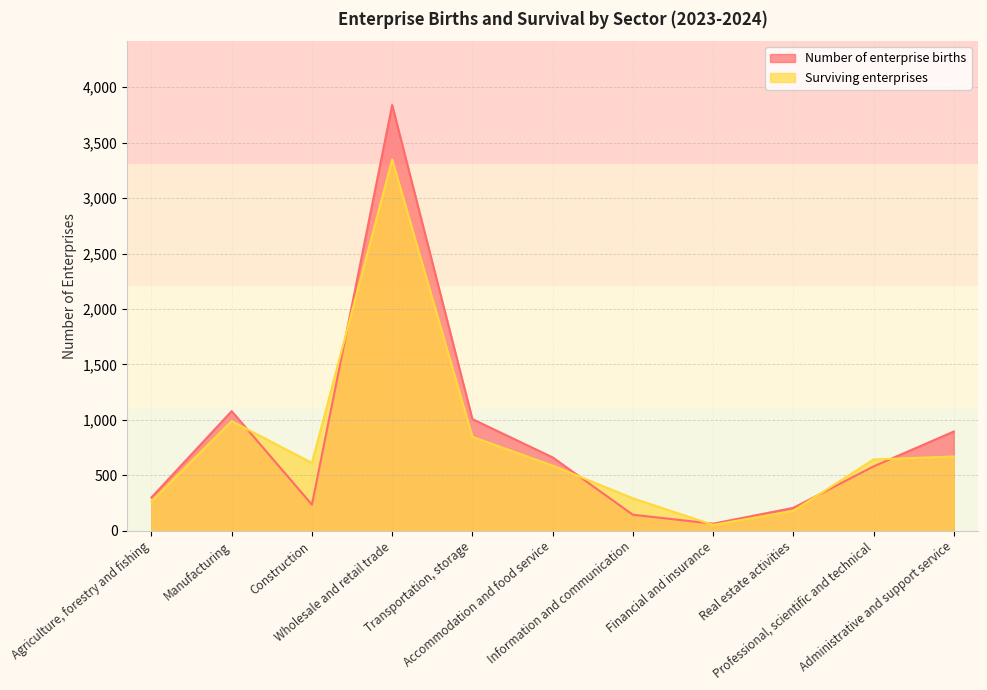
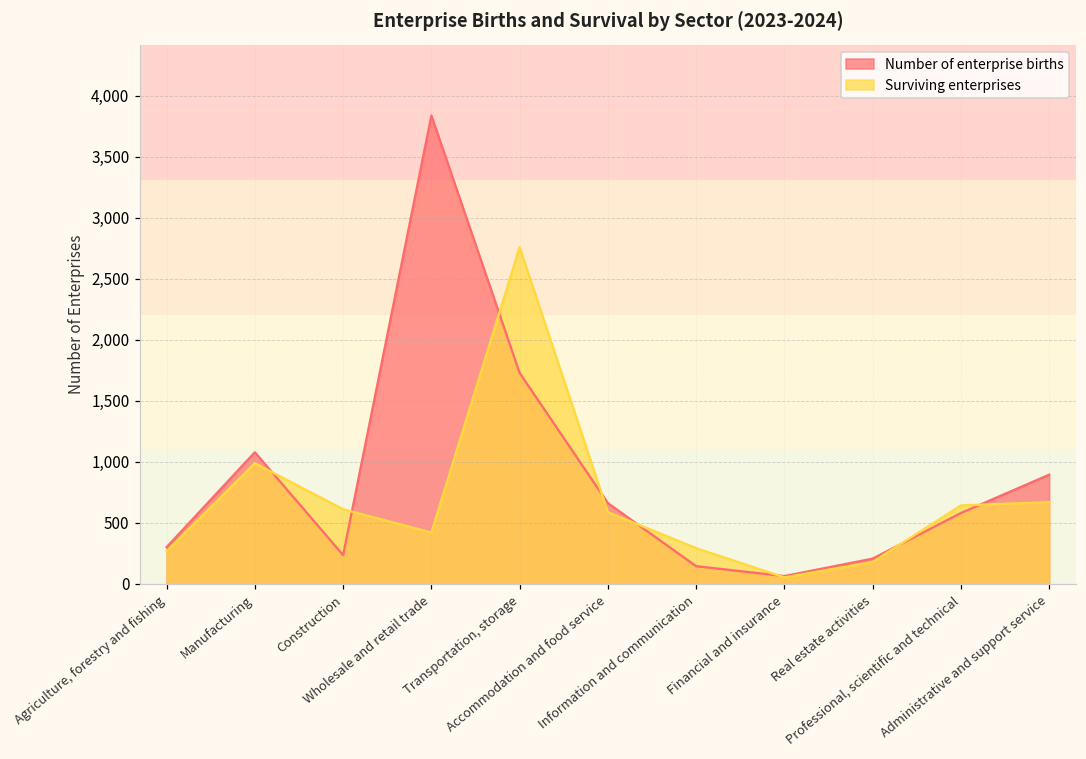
  {
    "Number of enterprise births": {
      "Agriculture, forestry and fishing": "300",
      "Manufacturing": "1,080",
      "Construction": "240",
      "Wholesale and retail trade": "3,840",
-     "Transportation, storage": "1,010",
+     "Transportation, storage": "1,730",
      "Accommodation and food service": "660",
      "Information and communication": "150",
      "Real estate activities": "210",
      "Professional, scientific and technical": "580",
      "Administrative and support service": "900"
    },
    "Surviving enterprises": {
      "Agriculture, forestry and fishing": "270",
      "Manufacturing": "990",
      "Construction": "610",
-     "Wholesale and retail trade": "3,350",
-     "Transportation, storage": "850",
+     "Wholesale and retail trade": "420",
+     "Transportation, storage": "2,760",
      "Accommodation and food service": "590",
      "Information and communication": "290",
      "Real estate activities": "180",
      "Professional, scientific and technical": "640",
      "Administrative and support service": "670"
    }
  }
